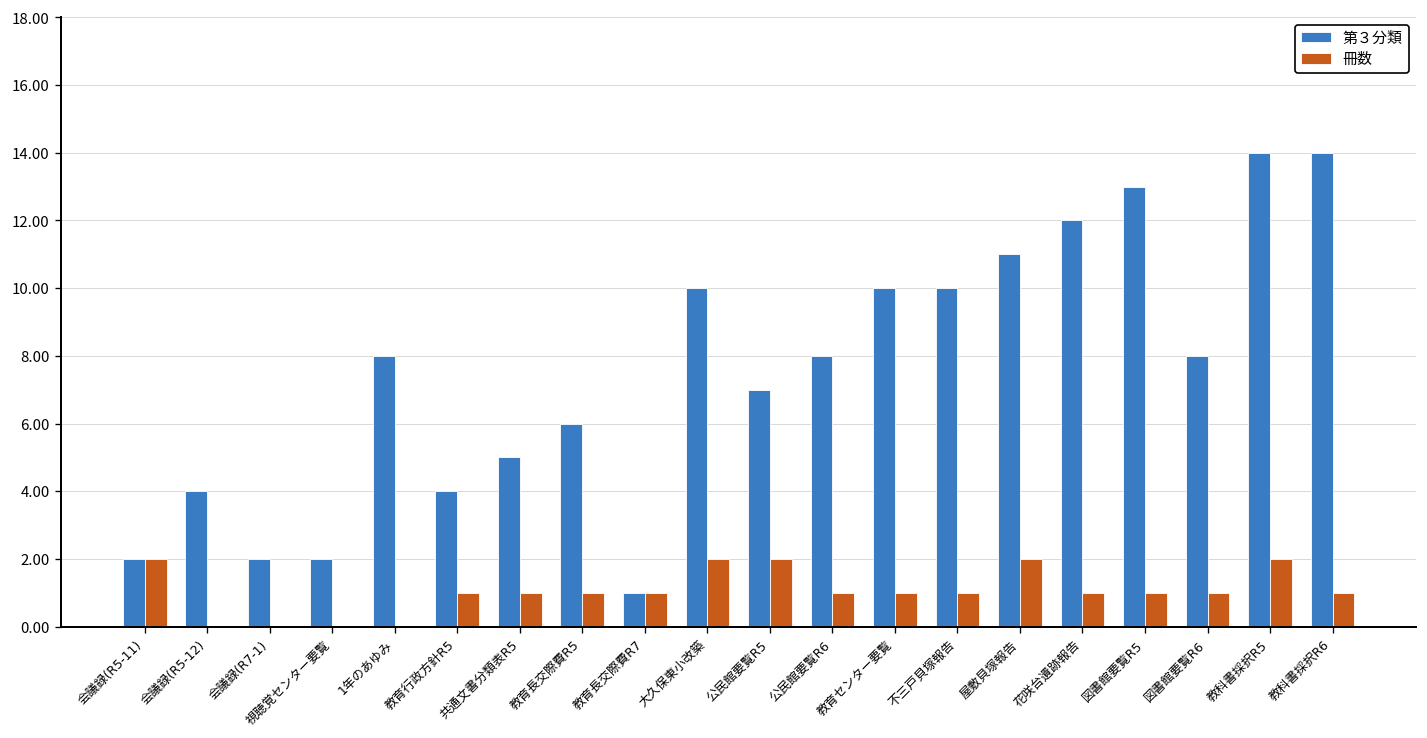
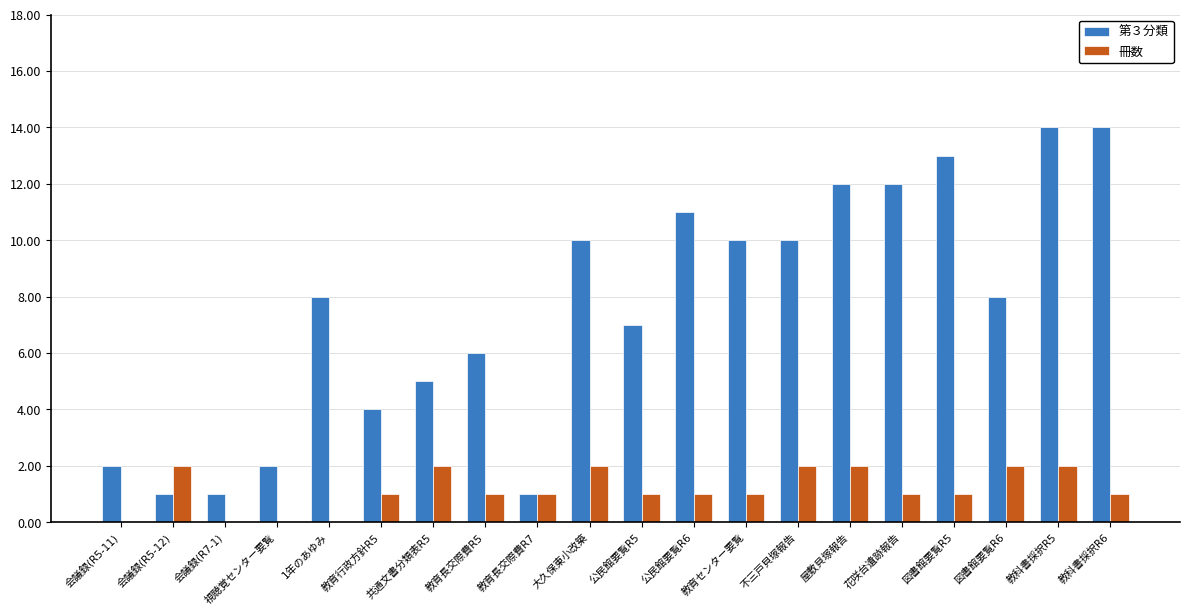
  {
    "第３分類": {
      "会議録(R5-11)": 2,
-     "会議録(R5-12)": 4,
-     "会議録(R7-1)": 2,
+     "会議録(R5-12)": 1,
+     "会議録(R7-1)": 1,
      "視聴覚センター要覧": 2,
      "1年のあゆみ": 8,
      "教育行政方針R5": 4,
      "共通文書分類表R5": 5,
      "教育長交際費R5": 6,
      "教育長交際費R7": 1,
      "大久保東小改築": 10,
      "公民館要覧R5": 7,
-     "公民館要覧R6": 8,
+     "公民館要覧R6": 11,
      "教育センター要覧": 10,
      "不三戸貝塚報告": 10,
-     "屋敷貝塚報告": 11,
+     "屋敷貝塚報告": 12,
      "花咲台遺跡報告": 12,
      "図書館要覧R5": 13,
      "図書館要覧R6": 8,
      "教科書採択R5": 14,
      "教科書採択R6": 14
    },
    "冊数": {
-     "会議録(R5-11)": 2,
-     "会議録(R5-12)": 0,
+     "会議録(R5-11)": 0,
+     "会議録(R5-12)": 2,
      "会議録(R7-1)": 0,
      "視聴覚センター要覧": 0,
      "1年のあゆみ": 0,
      "教育行政方針R5": 1,
-     "共通文書分類表R5": 1,
+     "共通文書分類表R5": 2,
      "教育長交際費R5": 1,
      "教育長交際費R7": 1,
      "大久保東小改築": 2,
-     "公民館要覧R5": 2,
+     "公民館要覧R5": 1,
      "公民館要覧R6": 1,
      "教育センター要覧": 1,
-     "不三戸貝塚報告": 1,
+     "不三戸貝塚報告": 2,
      "屋敷貝塚報告": 2,
      "花咲台遺跡報告": 1,
      "図書館要覧R5": 1,
-     "図書館要覧R6": 1,
+     "図書館要覧R6": 2,
      "教科書採択R5": 2,
      "教科書採択R6": 1
    }
  }
